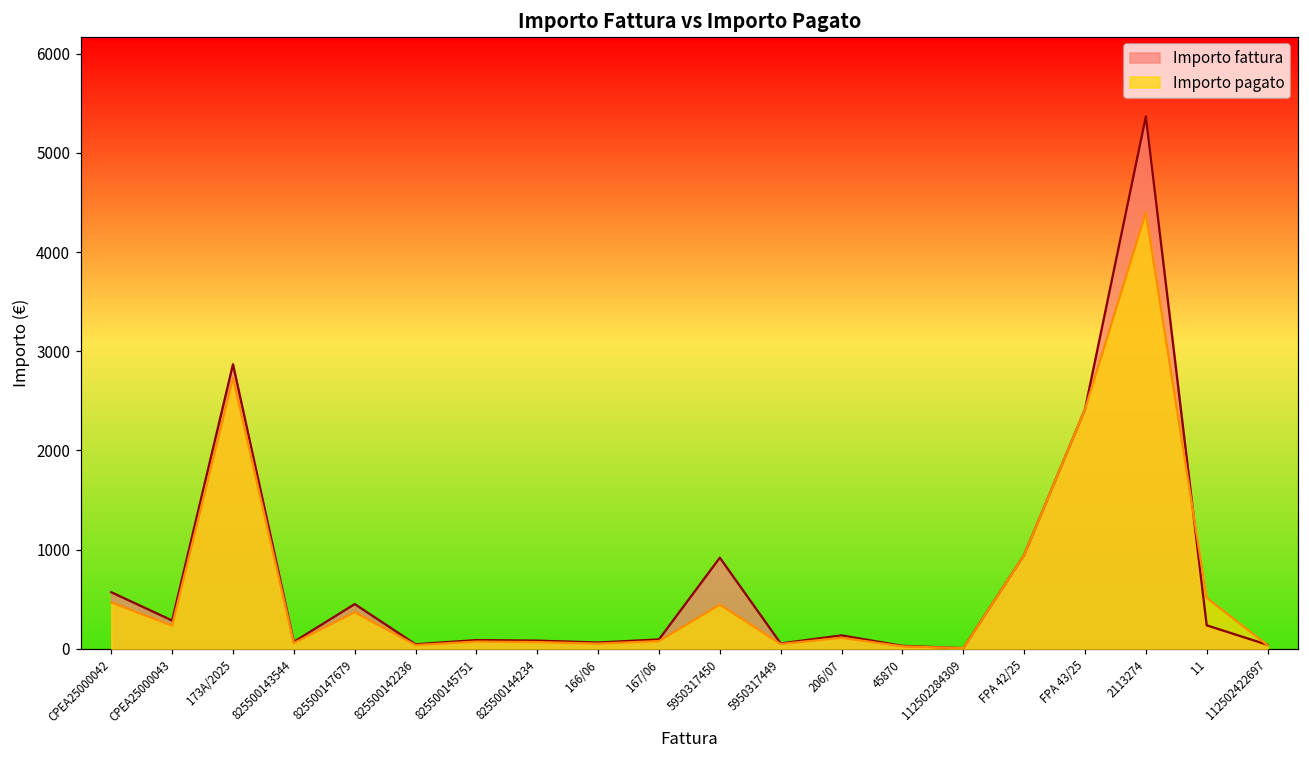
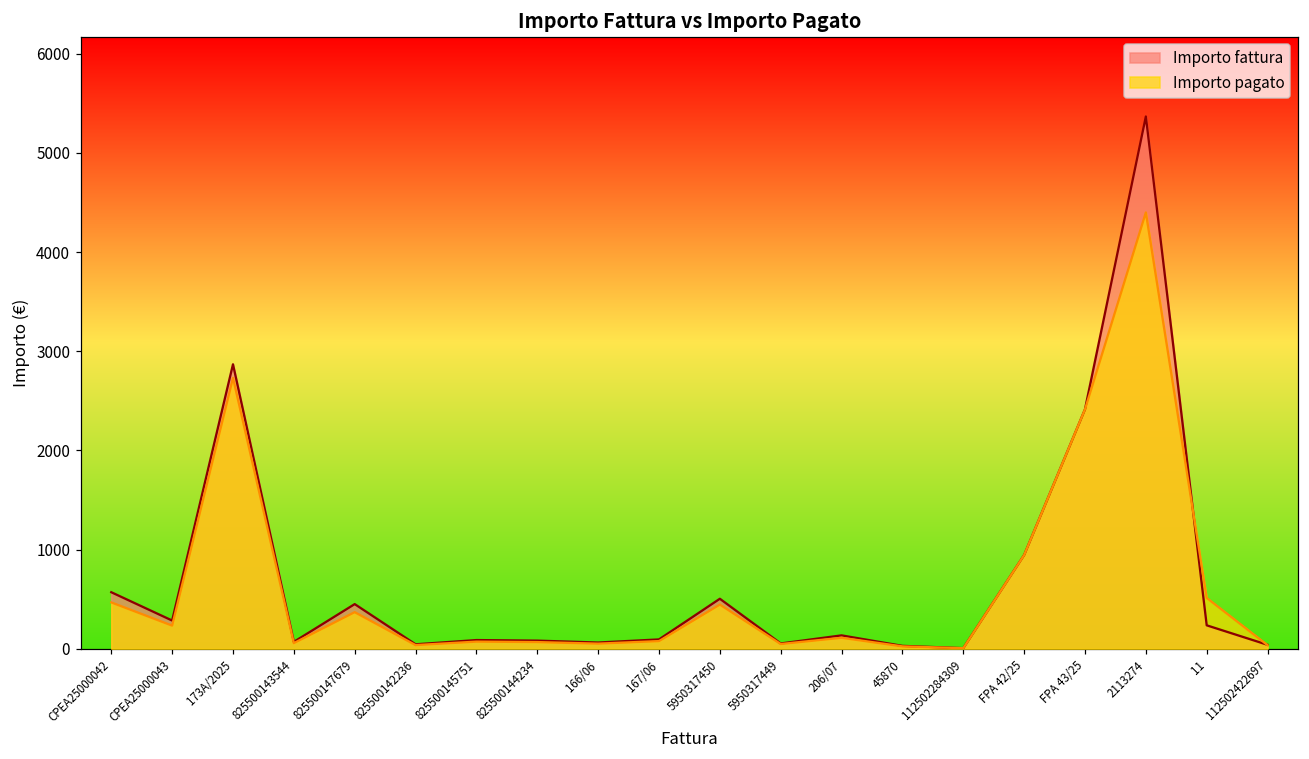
  {
    "Importo fattura": {
      "CPEA25000042": 600,
      "CPEA25000043": 300,
      "173A/2025": 2900,
      "825500147679": 400,
-     "5950317450": 900,
+     "5950317450": 500,
      "2113274": 5400,
      "11": 200
    },
    "Importo pagato": {
      "CPEA25000042": 500,
      "CPEA25000043": 200,
      "173A/2025": 2700,
      "825500147679": 400,
      "5950317450": 400,
      "2113274": 4400,
      "11": 500
    }
  }
